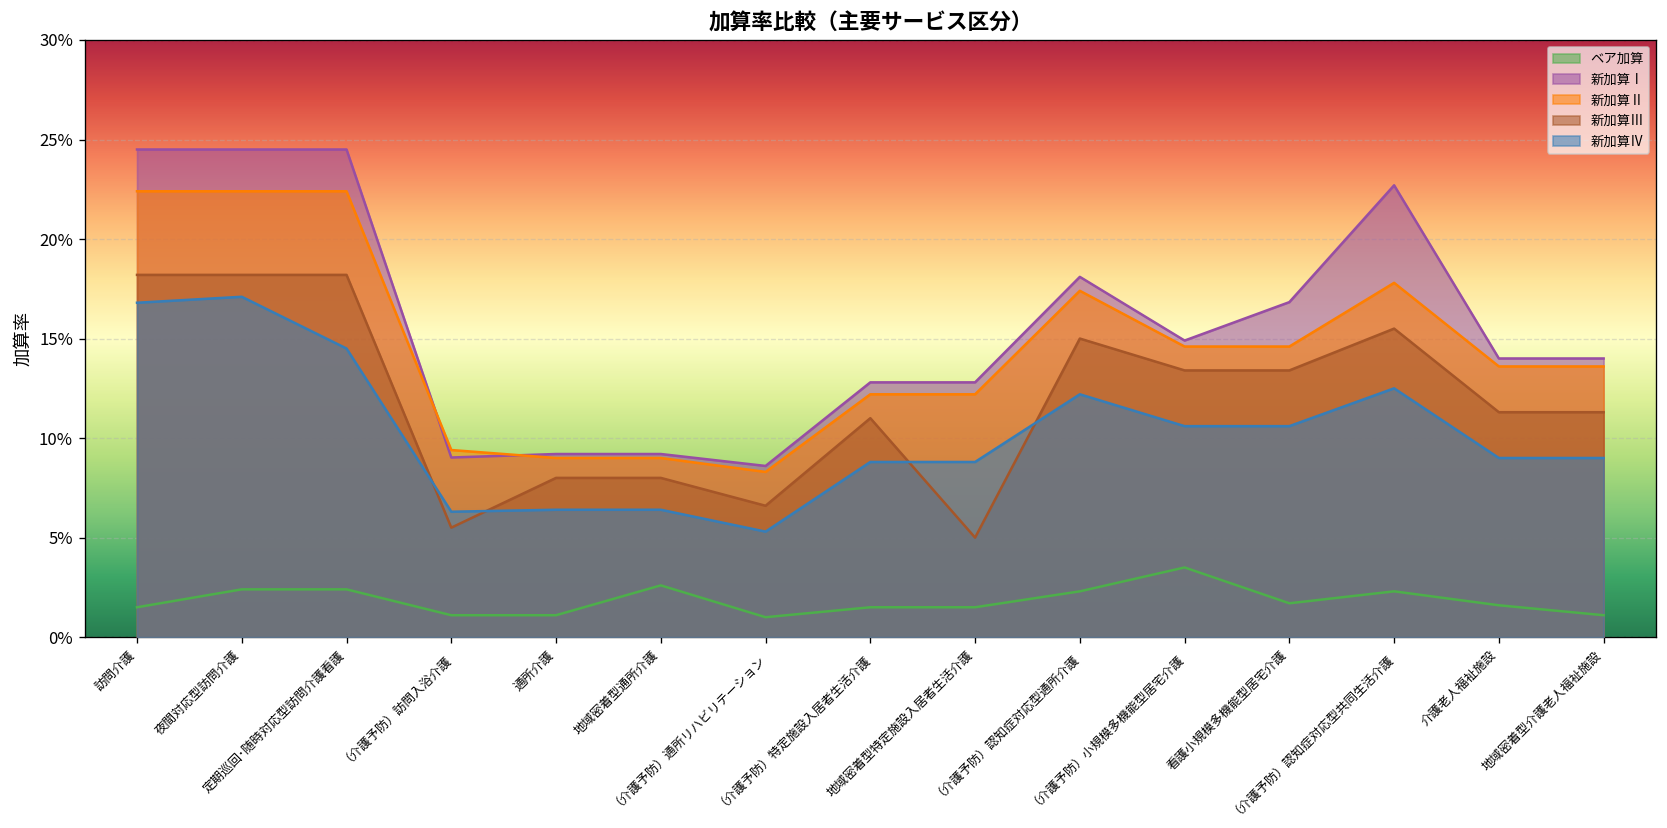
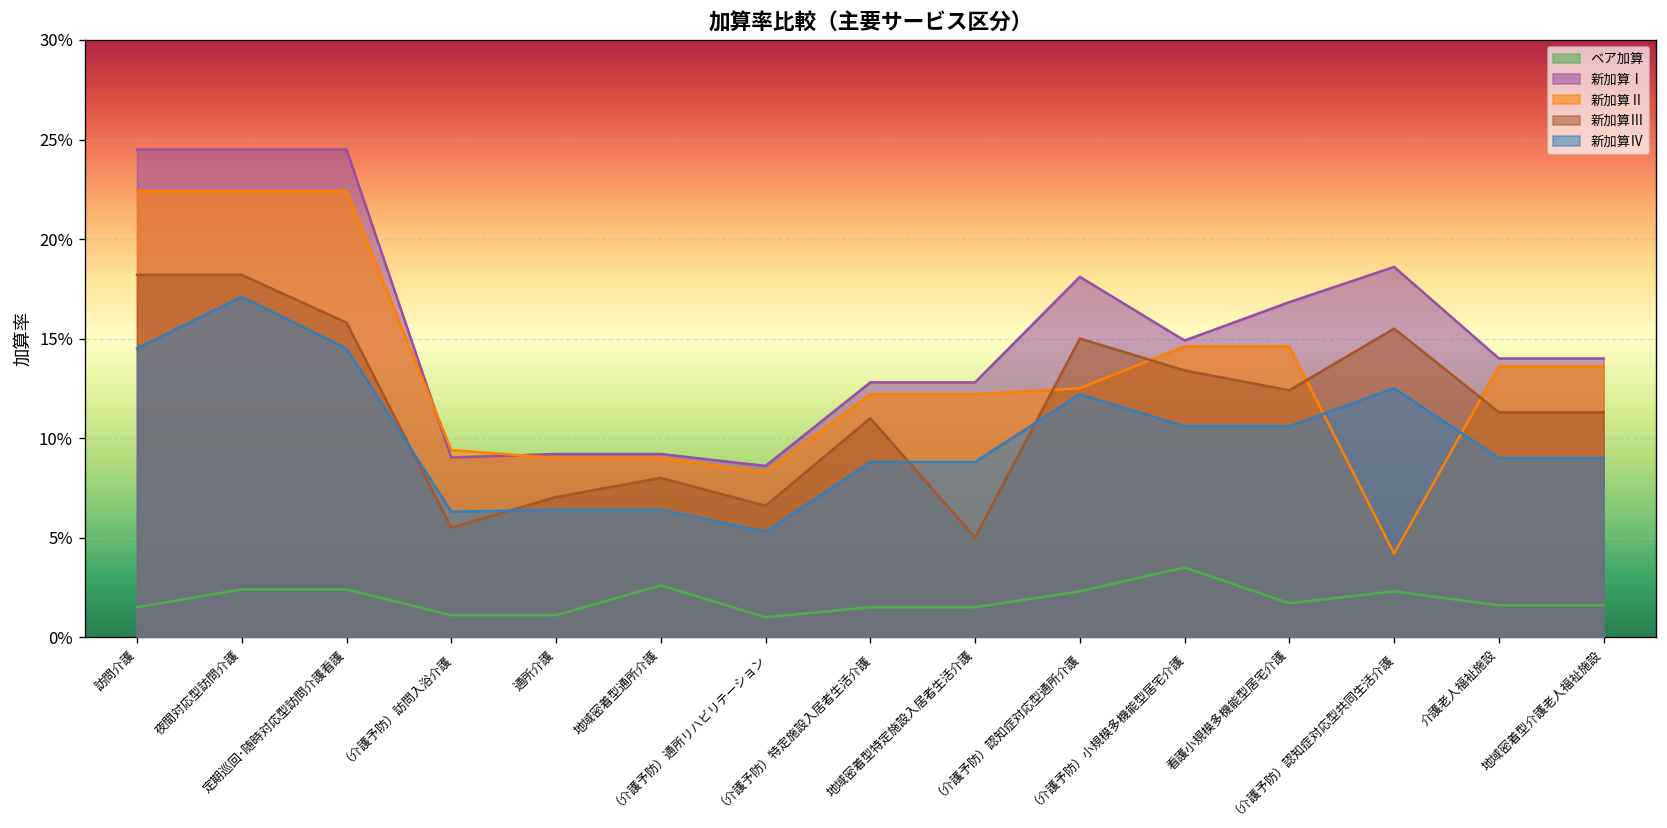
  {
    "ベア加算": {
      "訪問介護": "1.5%",
      "夜間対応型訪問介護": "2.4%",
      "定期巡回･随時対応型訪問介護看護": "2.4%",
      "（介護予防）訪問入浴介護": "1.1%",
      "通所介護": "1.1%",
      "地域密着型通所介護": "2.6%",
      "（介護予防）通所リハビリテーション": "1.0%",
      "（介護予防）特定施設入居者生活介護": "1.5%",
      "地域密着型特定施設入居者生活介護": "1.5%",
      "（介護予防）認知症対応型通所介護": "2.3%",
      "（介護予防）小規模多機能型居宅介護": "3.5%",
      "看護小規模多機能型居宅介護": "1.7%",
      "（介護予防）認知症対応型共同生活介護": "2.3%",
      "介護老人福祉施設": "1.6%",
-     "地域密着型介護老人福祉施設": "1.1%"
+     "地域密着型介護老人福祉施設": "1.6%"
    },
    "新加算Ⅰ": {
      "訪問介護": "24.5%",
      "夜間対応型訪問介護": "24.5%",
      "定期巡回･随時対応型訪問介護看護": "24.5%",
      "（介護予防）訪問入浴介護": "9.0%",
      "通所介護": "9.2%",
      "地域密着型通所介護": "9.2%",
      "（介護予防）通所リハビリテーション": "8.6%",
      "（介護予防）特定施設入居者生活介護": "12.8%",
      "地域密着型特定施設入居者生活介護": "12.8%",
      "（介護予防）認知症対応型通所介護": "18.1%",
      "（介護予防）小規模多機能型居宅介護": "14.9%",
      "看護小規模多機能型居宅介護": "16.8%",
-     "（介護予防）認知症対応型共同生活介護": "22.7%",
+     "（介護予防）認知症対応型共同生活介護": "18.6%",
      "介護老人福祉施設": "14.0%",
      "地域密着型介護老人福祉施設": "14.0%"
    },
    "新加算Ⅱ": {
      "訪問介護": "22.4%",
      "夜間対応型訪問介護": "22.4%",
      "定期巡回･随時対応型訪問介護看護": "22.4%",
      "（介護予防）訪問入浴介護": "9.4%",
      "通所介護": "9.0%",
      "地域密着型通所介護": "9.0%",
      "（介護予防）通所リハビリテーション": "8.3%",
      "（介護予防）特定施設入居者生活介護": "12.2%",
      "地域密着型特定施設入居者生活介護": "12.2%",
-     "（介護予防）認知症対応型通所介護": "17.4%",
+     "（介護予防）認知症対応型通所介護": "12.5%",
      "（介護予防）小規模多機能型居宅介護": "14.6%",
      "看護小規模多機能型居宅介護": "14.6%",
-     "（介護予防）認知症対応型共同生活介護": "17.8%",
+     "（介護予防）認知症対応型共同生活介護": "4.2%",
      "介護老人福祉施設": "13.6%",
      "地域密着型介護老人福祉施設": "13.6%"
    },
    "新加算Ⅲ": {
      "訪問介護": "18.2%",
      "夜間対応型訪問介護": "18.2%",
-     "定期巡回･随時対応型訪問介護看護": "18.2%",
+     "定期巡回･随時対応型訪問介護看護": "15.8%",
      "（介護予防）訪問入浴介護": "5.5%",
-     "通所介護": "8.0%",
+     "通所介護": "7.0%",
      "地域密着型通所介護": "8.0%",
      "（介護予防）通所リハビリテーション": "6.6%",
      "（介護予防）特定施設入居者生活介護": "11.0%",
      "地域密着型特定施設入居者生活介護": "5.0%",
      "（介護予防）認知症対応型通所介護": "15.0%",
      "（介護予防）小規模多機能型居宅介護": "13.4%",
-     "看護小規模多機能型居宅介護": "13.4%",
+     "看護小規模多機能型居宅介護": "12.4%",
      "（介護予防）認知症対応型共同生活介護": "15.5%",
      "介護老人福祉施設": "11.3%",
      "地域密着型介護老人福祉施設": "11.3%"
    },
    "新加算Ⅳ": {
-     "訪問介護": "16.8%",
+     "訪問介護": "14.5%",
      "夜間対応型訪問介護": "17.1%",
      "定期巡回･随時対応型訪問介護看護": "14.5%",
      "（介護予防）訪問入浴介護": "6.3%",
      "通所介護": "6.4%",
      "地域密着型通所介護": "6.4%",
      "（介護予防）通所リハビリテーション": "5.3%",
      "（介護予防）特定施設入居者生活介護": "8.8%",
      "地域密着型特定施設入居者生活介護": "8.8%",
      "（介護予防）認知症対応型通所介護": "12.2%",
      "（介護予防）小規模多機能型居宅介護": "10.6%",
      "看護小規模多機能型居宅介護": "10.6%",
      "（介護予防）認知症対応型共同生活介護": "12.5%",
      "介護老人福祉施設": "9.0%",
      "地域密着型介護老人福祉施設": "9.0%"
    }
  }
